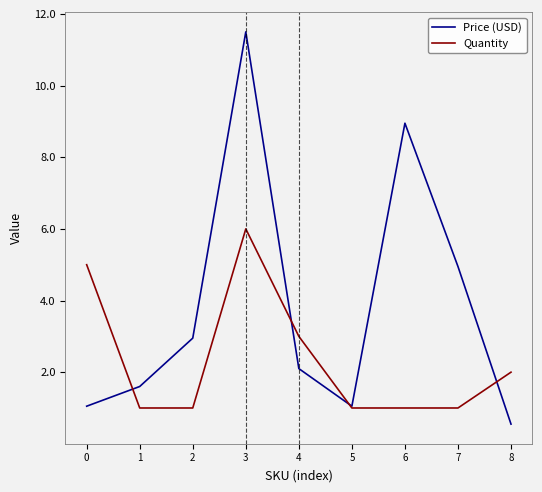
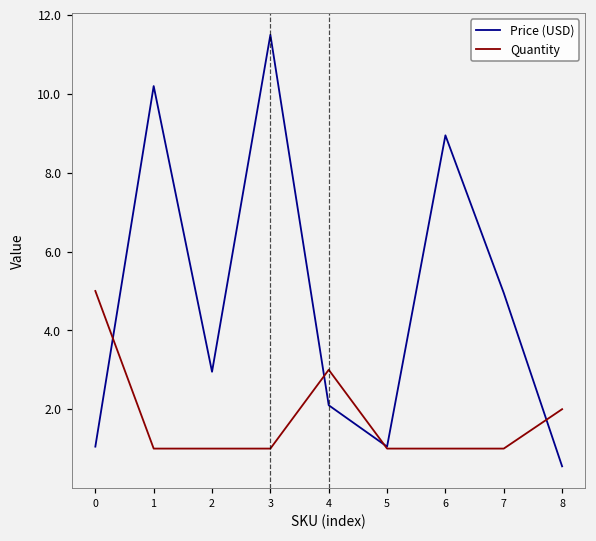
  {
    "Price (USD)": {
      "0": 1.1,
-     "1": 1.6,
+     "1": 10.2,
      "2": 3.0,
      "3": 11.5,
      "4": 2.1,
      "6": 9.0,
      "7": 5.0,
      "8": 0.6
    },
    "Quantity": {
      "0": 5,
      "1": 1,
      "2": 1,
-     "3": 6,
+     "3": 1,
      "4": 3,
      "6": 1,
      "7": 1,
      "8": 2
    }
  }
